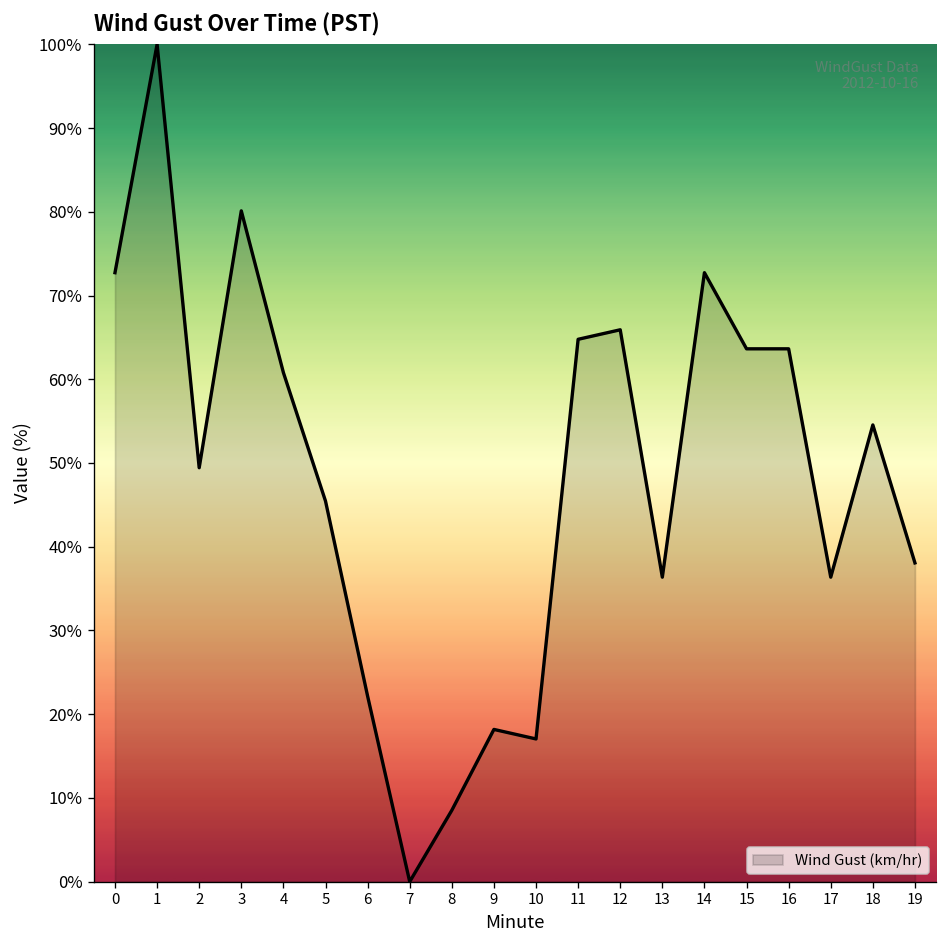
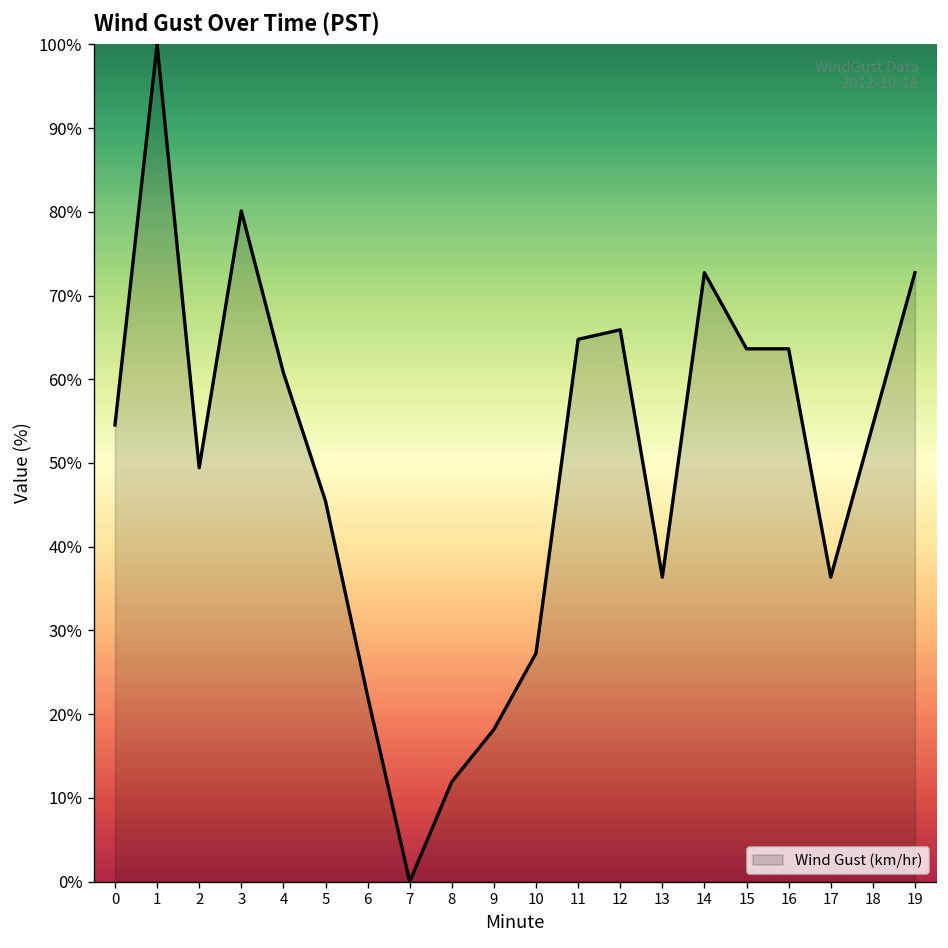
  {
-   "0": "73%",
+   "0": "55%",
    "1": "100%",
    "2": "49%",
    "3": "80%",
    "4": "61%",
    "5": "45%",
    "6": "22%",
    "7": "0%",
-   "8": "9%",
+   "8": "12%",
    "9": "18%",
-   "10": "17%",
+   "10": "27%",
    "11": "65%",
    "12": "66%",
    "13": "36%",
    "14": "73%",
    "15": "64%",
    "16": "64%",
    "17": "36%",
    "18": "55%",
-   "19": "38%"
+   "19": "73%"
  }
